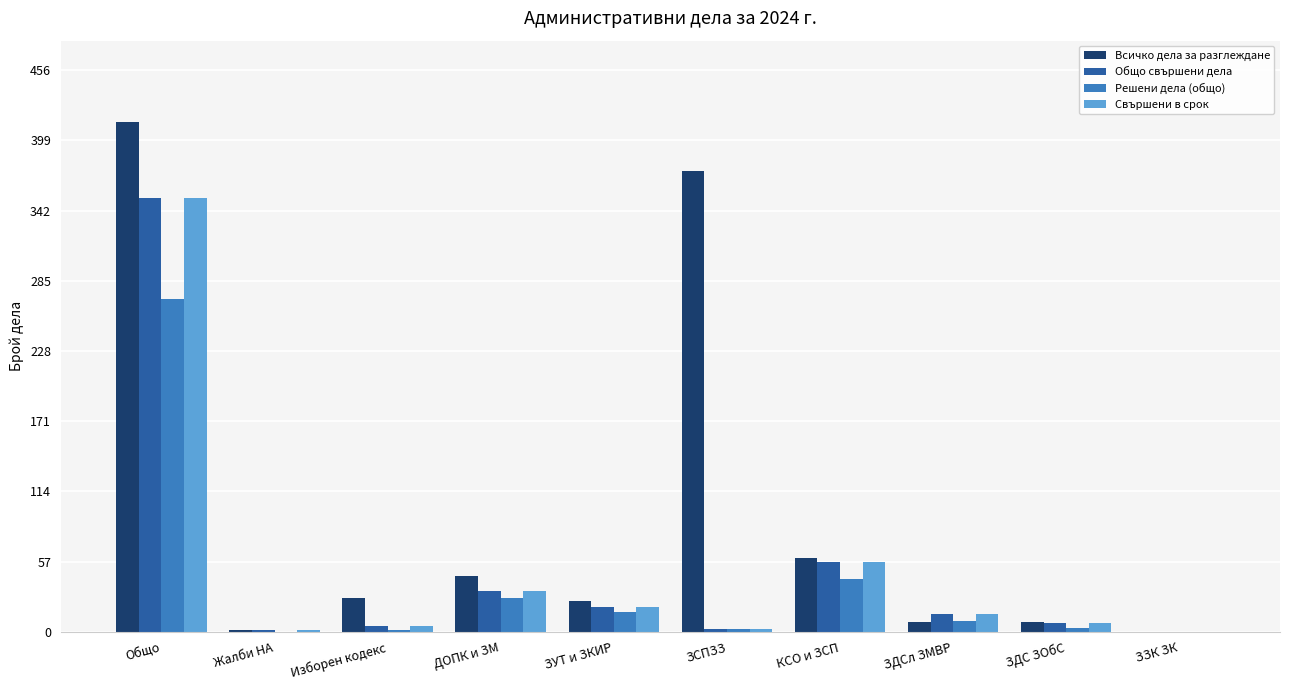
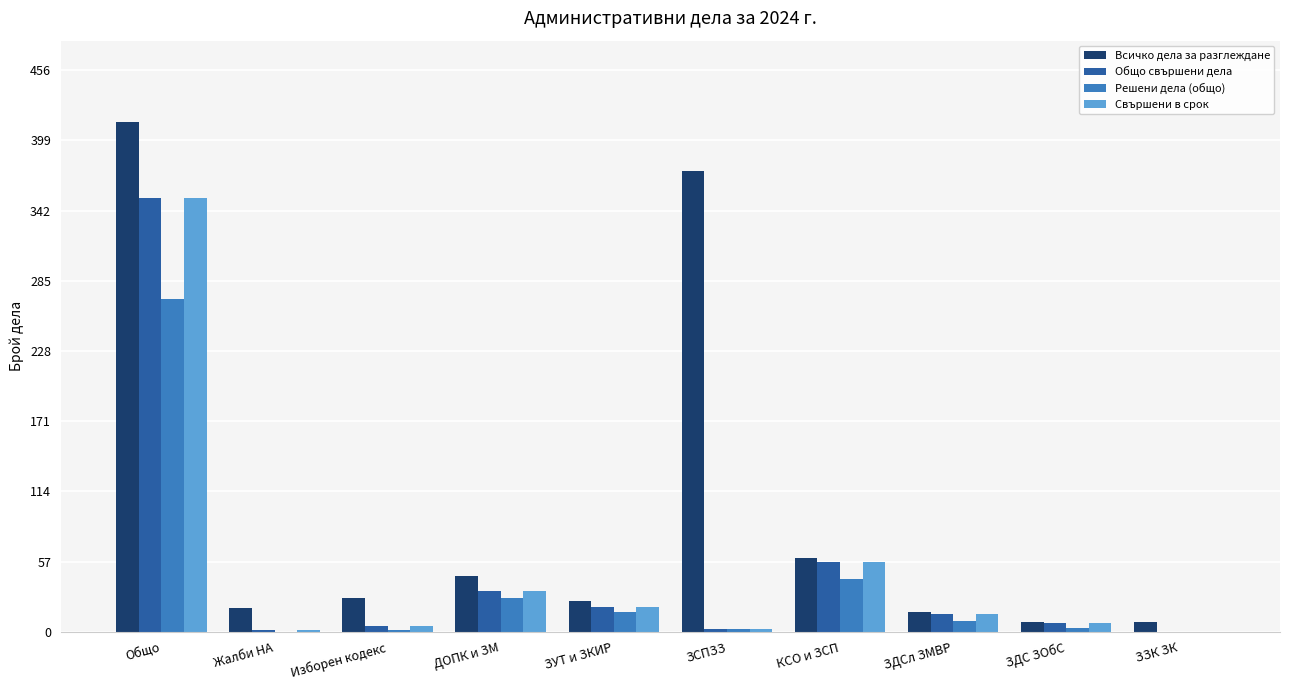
  {
    "Всичко дела за разглеждане": {
      "Общо": 414,
-     "Жалби НА": 1,
+     "Жалби НА": 19,
      "Изборен кодекс": 27,
      "ДОПК и ЗМ": 45,
      "ЗУТ и ЗКИР": 25,
      "ЗСПЗЗ": 374,
      "КСО и ЗСП": 60,
-     "ЗДСл ЗМВР": 8,
+     "ЗДСл ЗМВР": 16,
      "ЗДС ЗОбС": 8,
-     "ЗЗК ЗК": 0
+     "ЗЗК ЗК": 8
    }
  }
